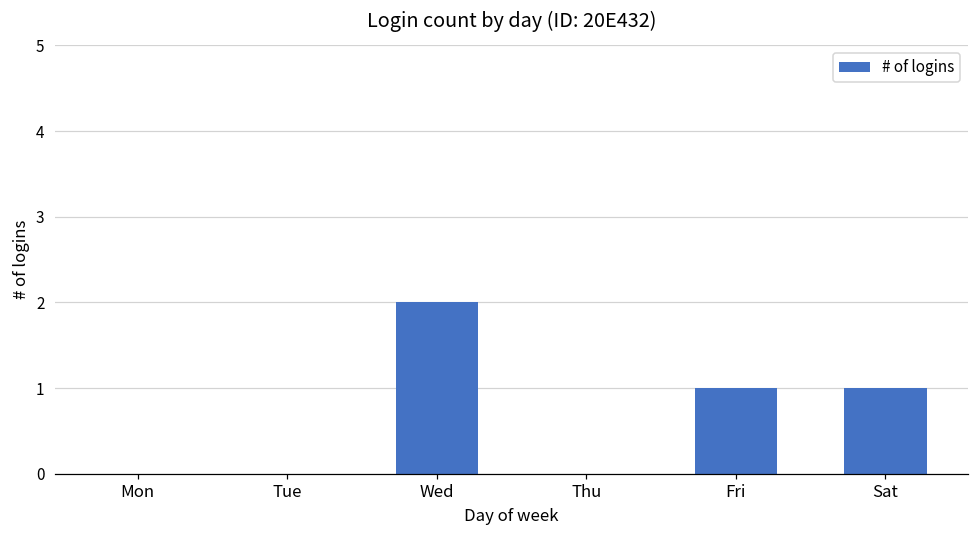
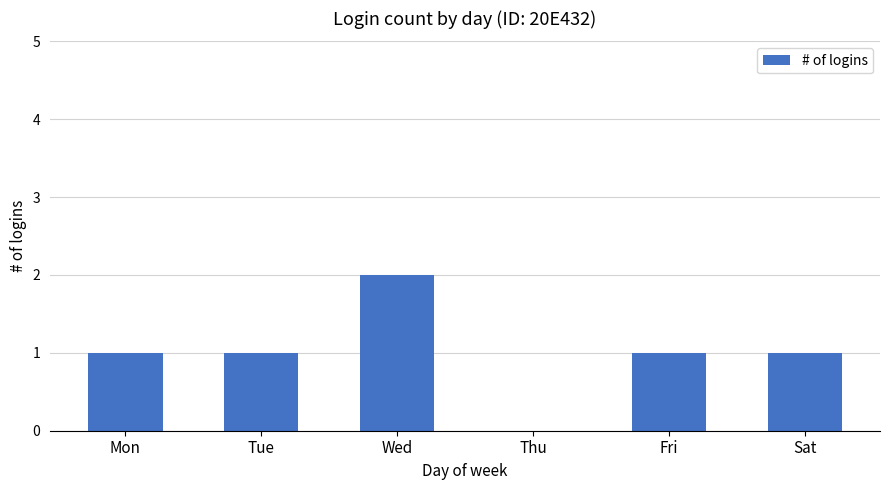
  {
-   "Mon": 0,
-   "Tue": 0,
+   "Mon": 1,
+   "Tue": 1,
    "Wed": 2,
    "Thu": 0,
    "Fri": 1,
    "Sat": 1
  }
